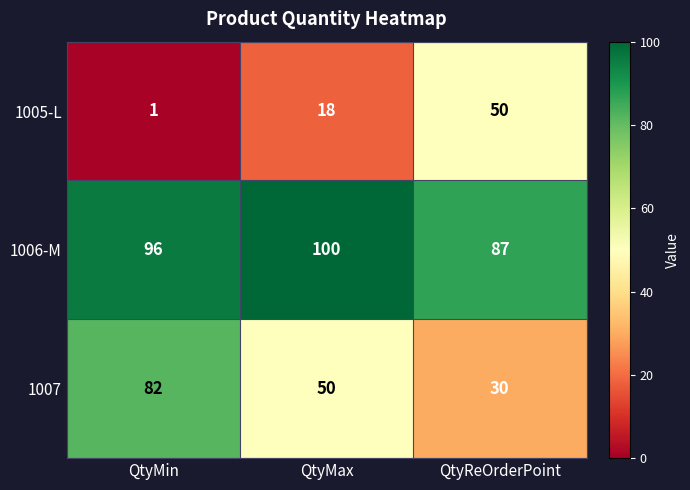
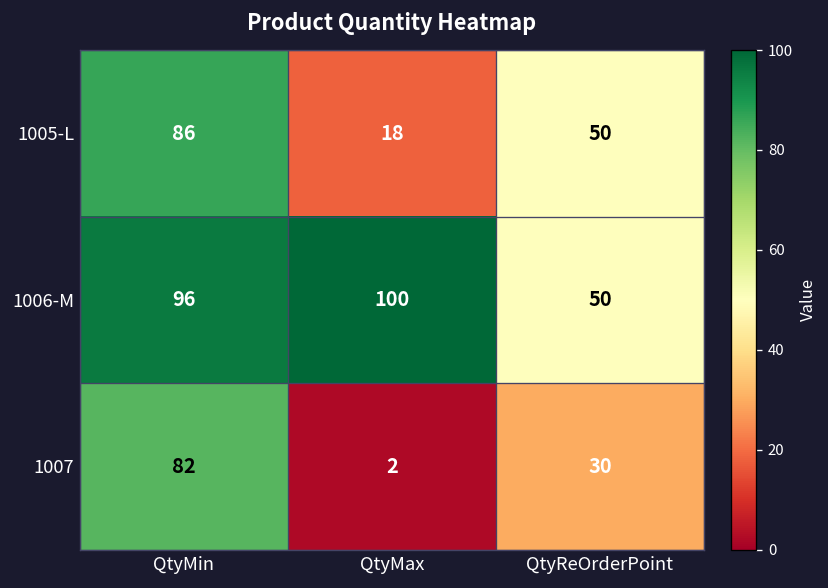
  {
    "1005-L": {
-     "QtyMin": 1,
+     "QtyMin": 86,
      "QtyMax": 18,
      "QtyReOrderPoint": 50
    },
    "1006-M": {
      "QtyMin": 96,
      "QtyMax": 100,
-     "QtyReOrderPoint": 87
+     "QtyReOrderPoint": 50
    },
    "1007": {
      "QtyMin": 82,
-     "QtyMax": 50,
+     "QtyMax": 2,
      "QtyReOrderPoint": 30
    }
  }
